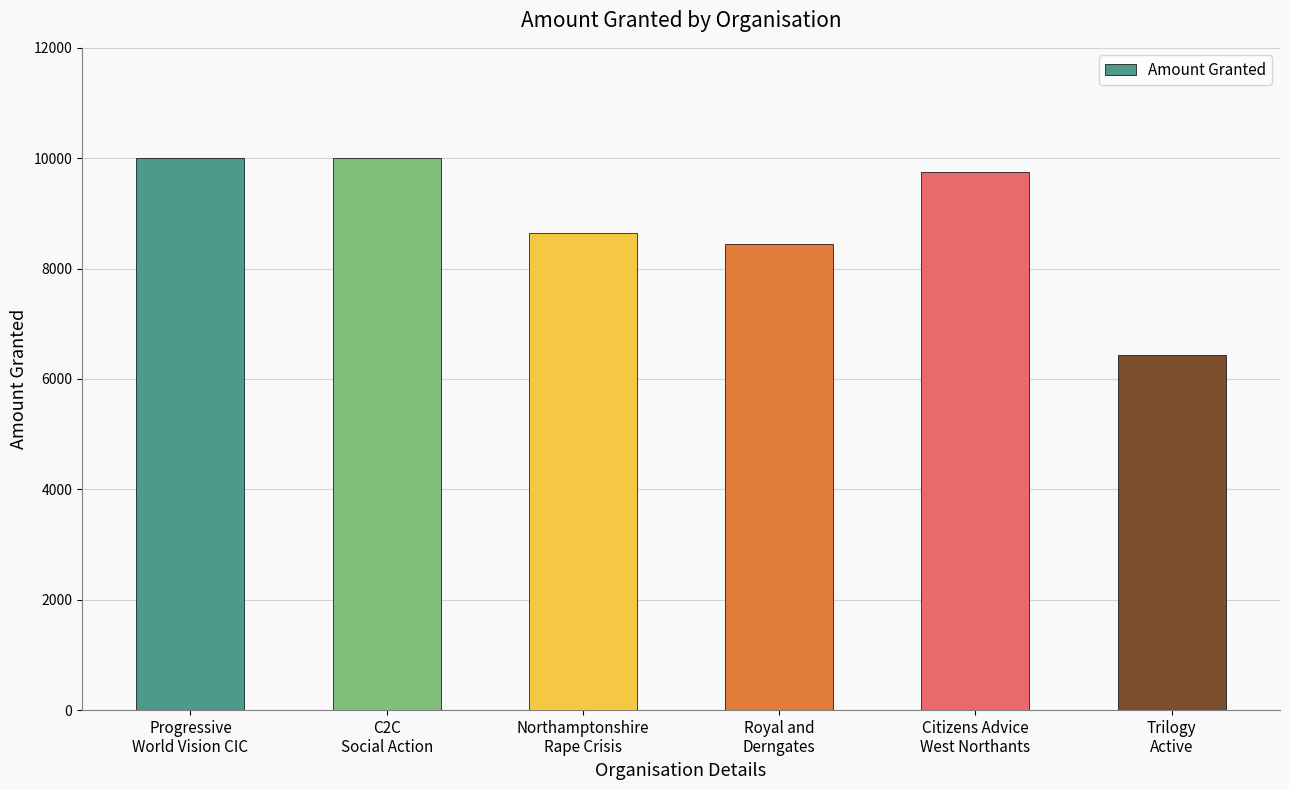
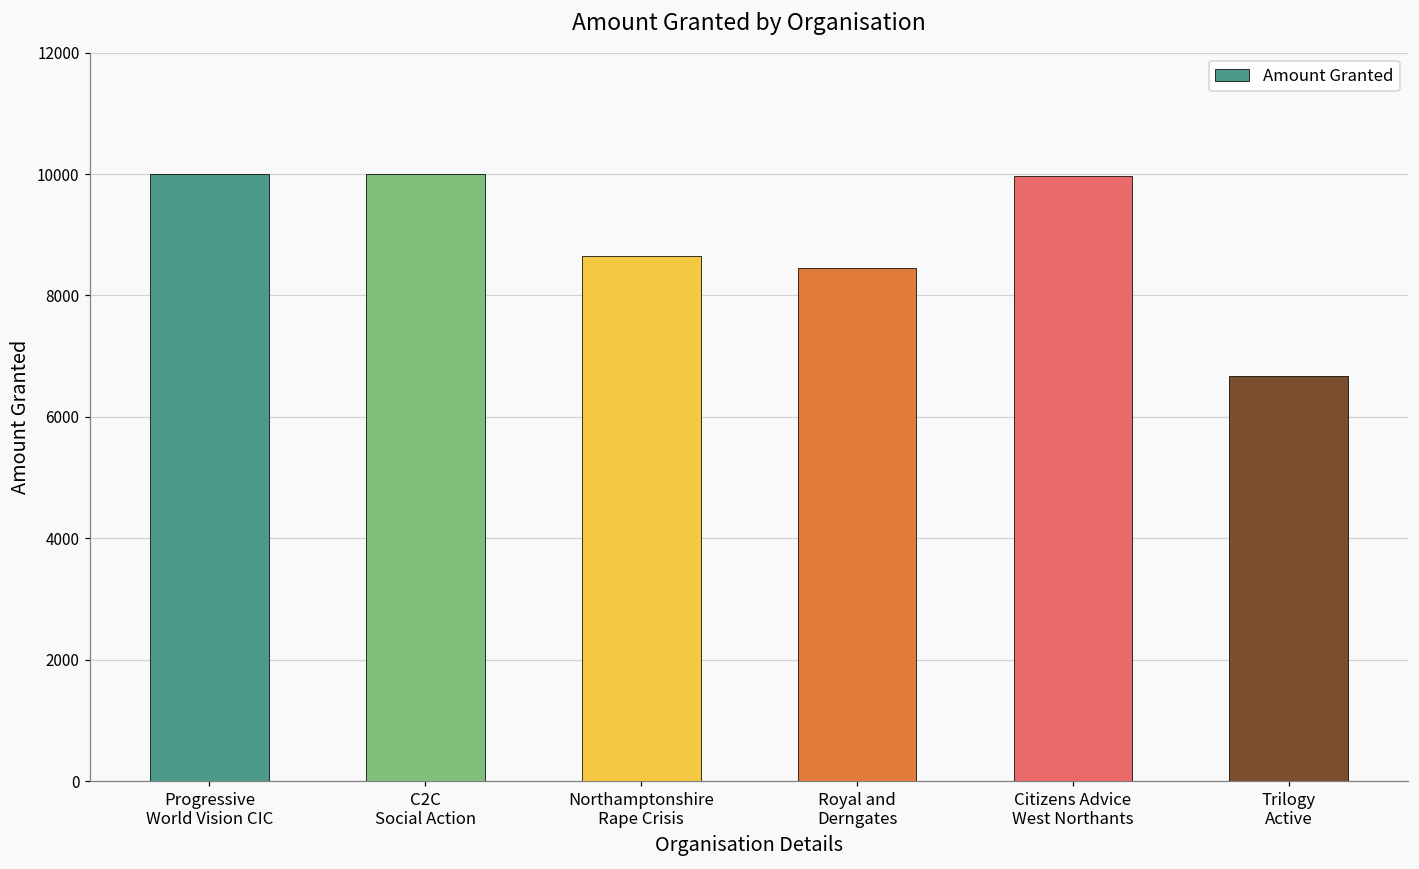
  {
    "Progressive World Vision CIC": 10000,
    "C2C Social Action": 10000,
    "Northamptonshire Rape Crisis": 8700,
    "Royal and Derngates": 8500,
-   "Citizens Advice West Northants": 9800,
-   "Trilogy Active": 6400
+   "Citizens Advice West Northants": 10000,
+   "Trilogy Active": 6700
  }
